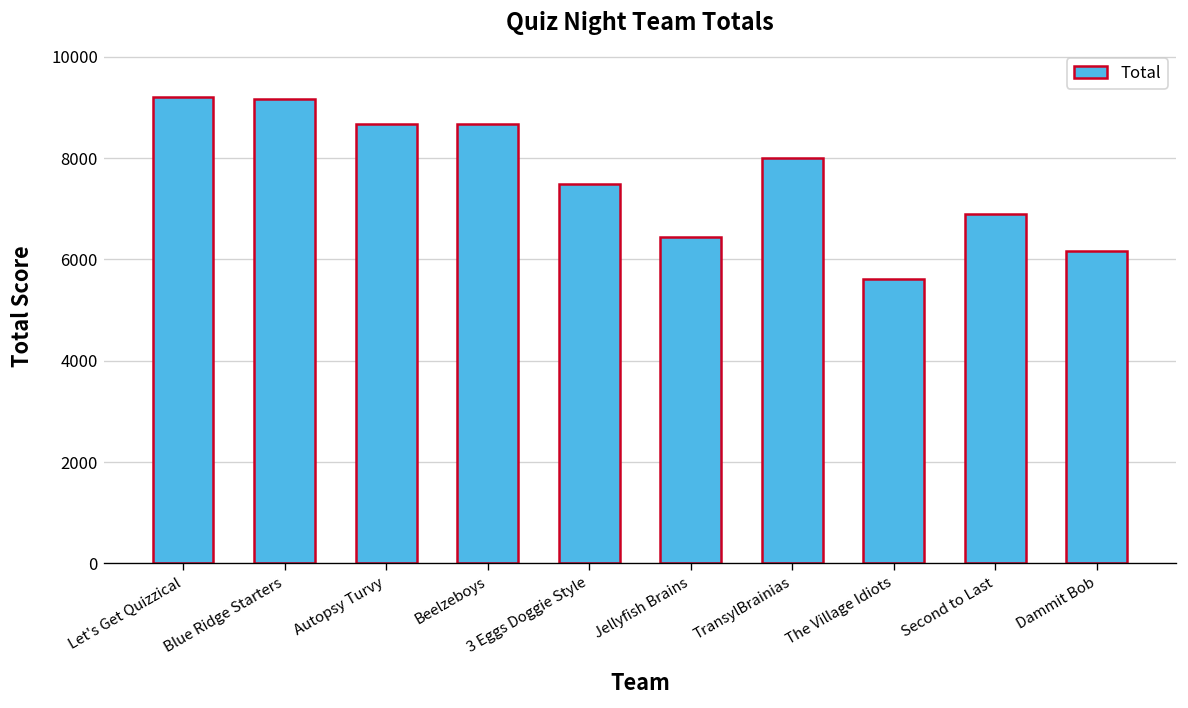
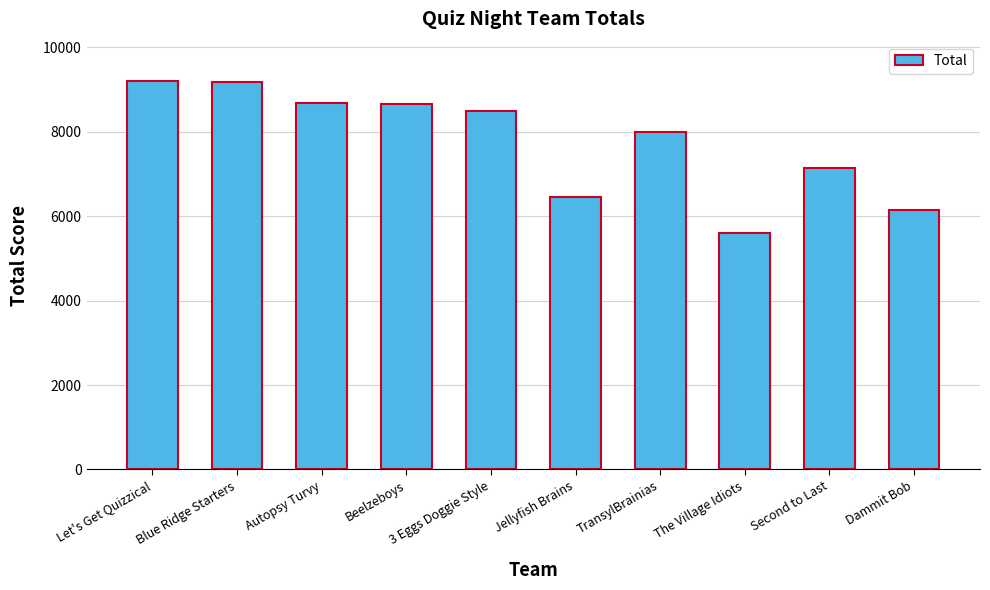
  {
    "Let's Get Quizzical": 9200,
    "Blue Ridge Starters": 9200,
    "Autopsy Turvy": 8700,
    "Beelzeboys": 8700,
-   "3 Eggs Doggie Style": 7500,
+   "3 Eggs Doggie Style": 8500,
    "Jellyfish Brains": 6400,
    "TransylBrainias": 8000,
    "The Village Idiots": 5600,
-   "Second to Last": 6900,
+   "Second to Last": 7100,
    "Dammit Bob": 6200
  }
